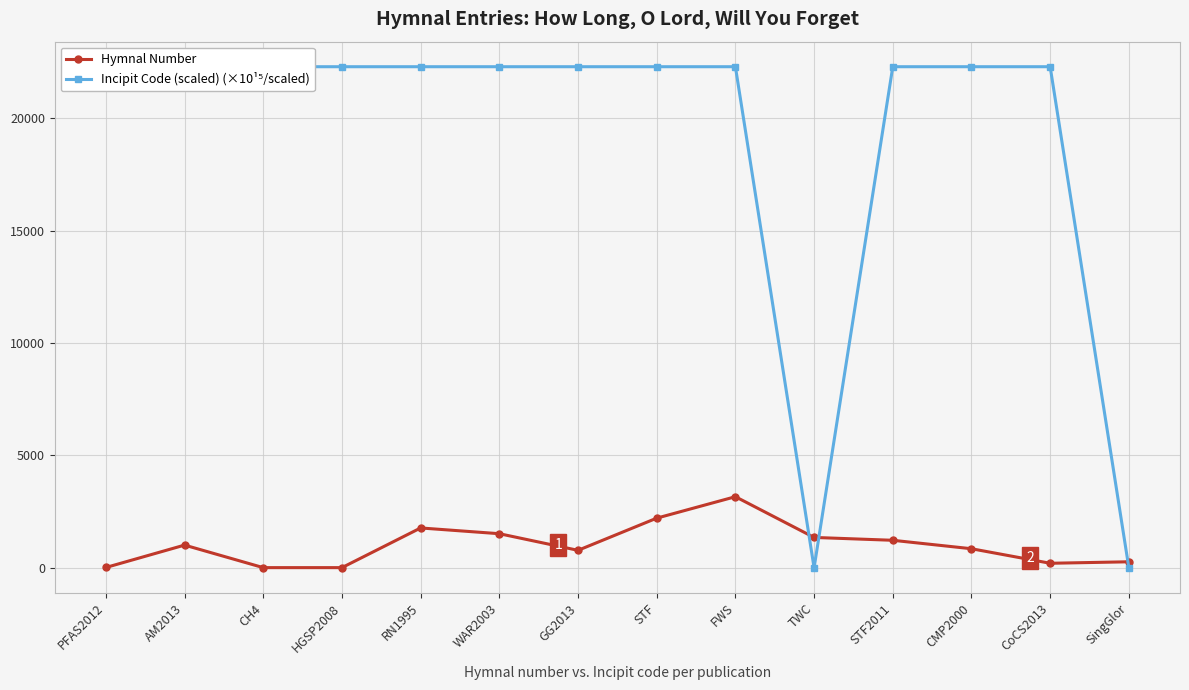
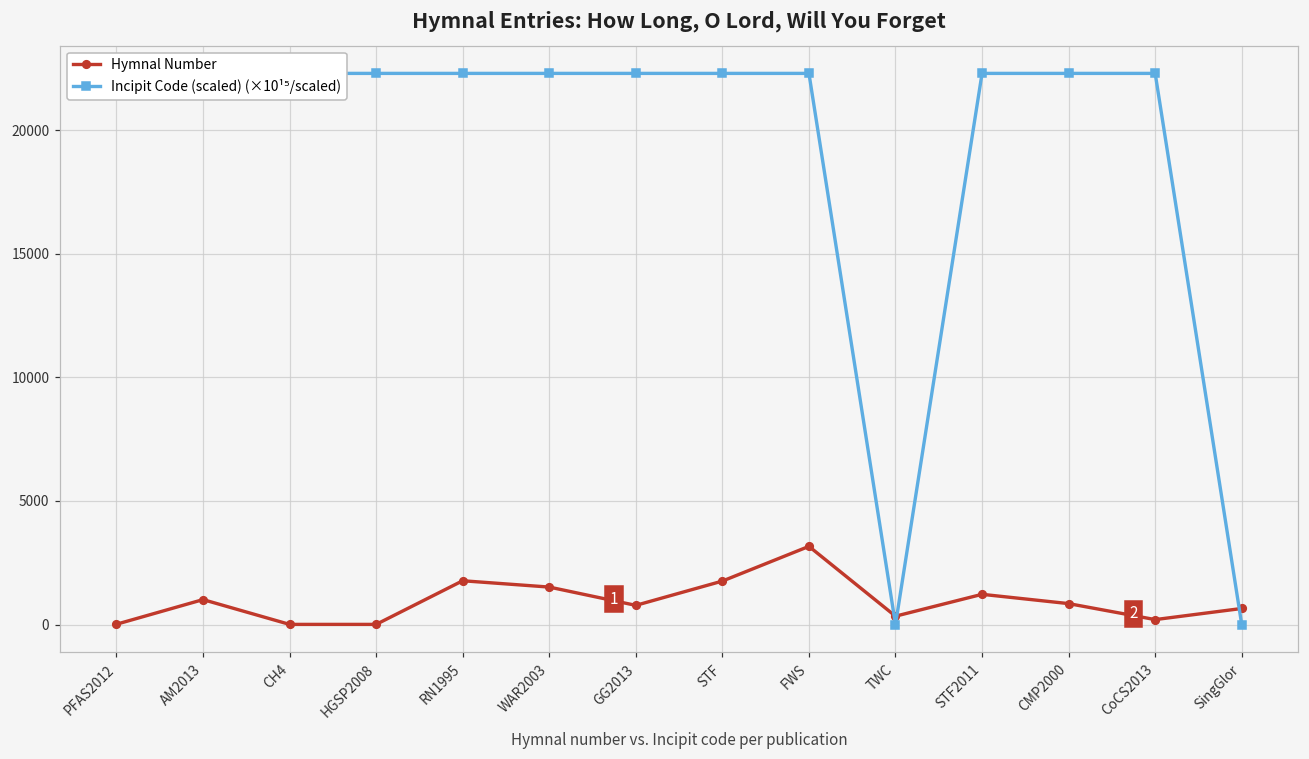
  {
    "Hymnal Number": {
      "PFAS2012": 0,
      "AM2013": 1000,
      "CH4": 0,
      "HGSP2008": 0,
      "RN1995": 1800,
      "WAR2003": 1500,
-     "STF": 2200,
+     "STF": 1800,
      "FWS": 3200,
-     "TWC": 1400,
+     "TWC": 300,
      "STF2011": 1200,
      "CMP2000": 800,
-     "SingGlor": 300
+     "SingGlor": 700
    },
    "Incipit Code (scaled) (×10¹⁵/scaled)": {
      "HGSP2008": 22300,
      "RN1995": 22300,
      "WAR2003": 22300,
      "GG2013": 22300,
      "STF": 22300,
      "FWS": 22300,
      "TWC": 0,
      "STF2011": 22300,
      "CMP2000": 22300,
      "CoCS2013": 22300,
      "SingGlor": 0
    }
  }
